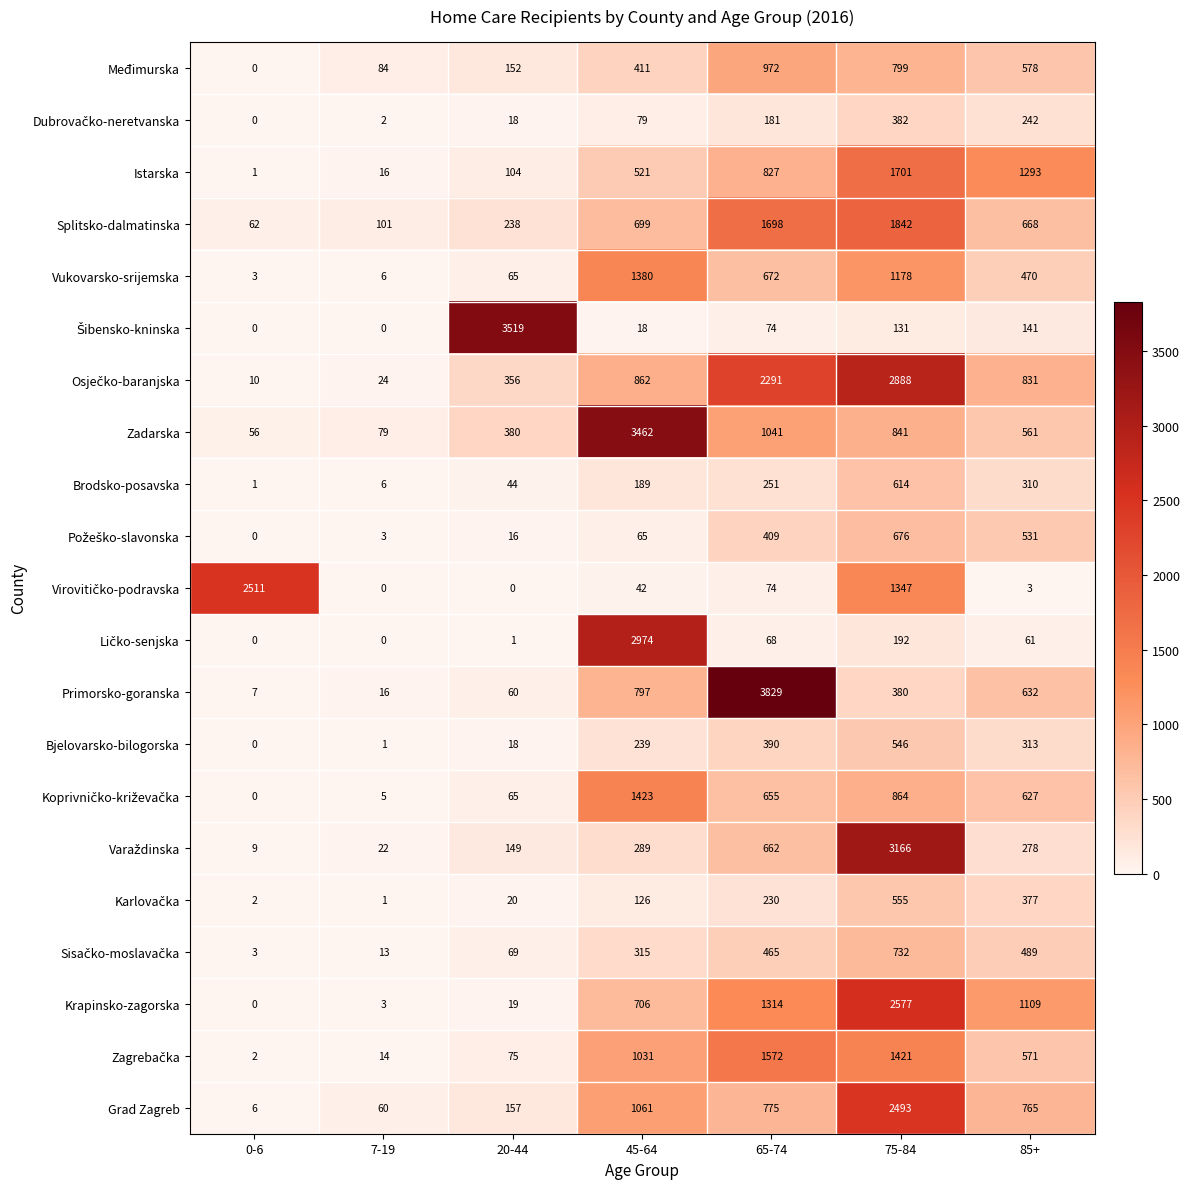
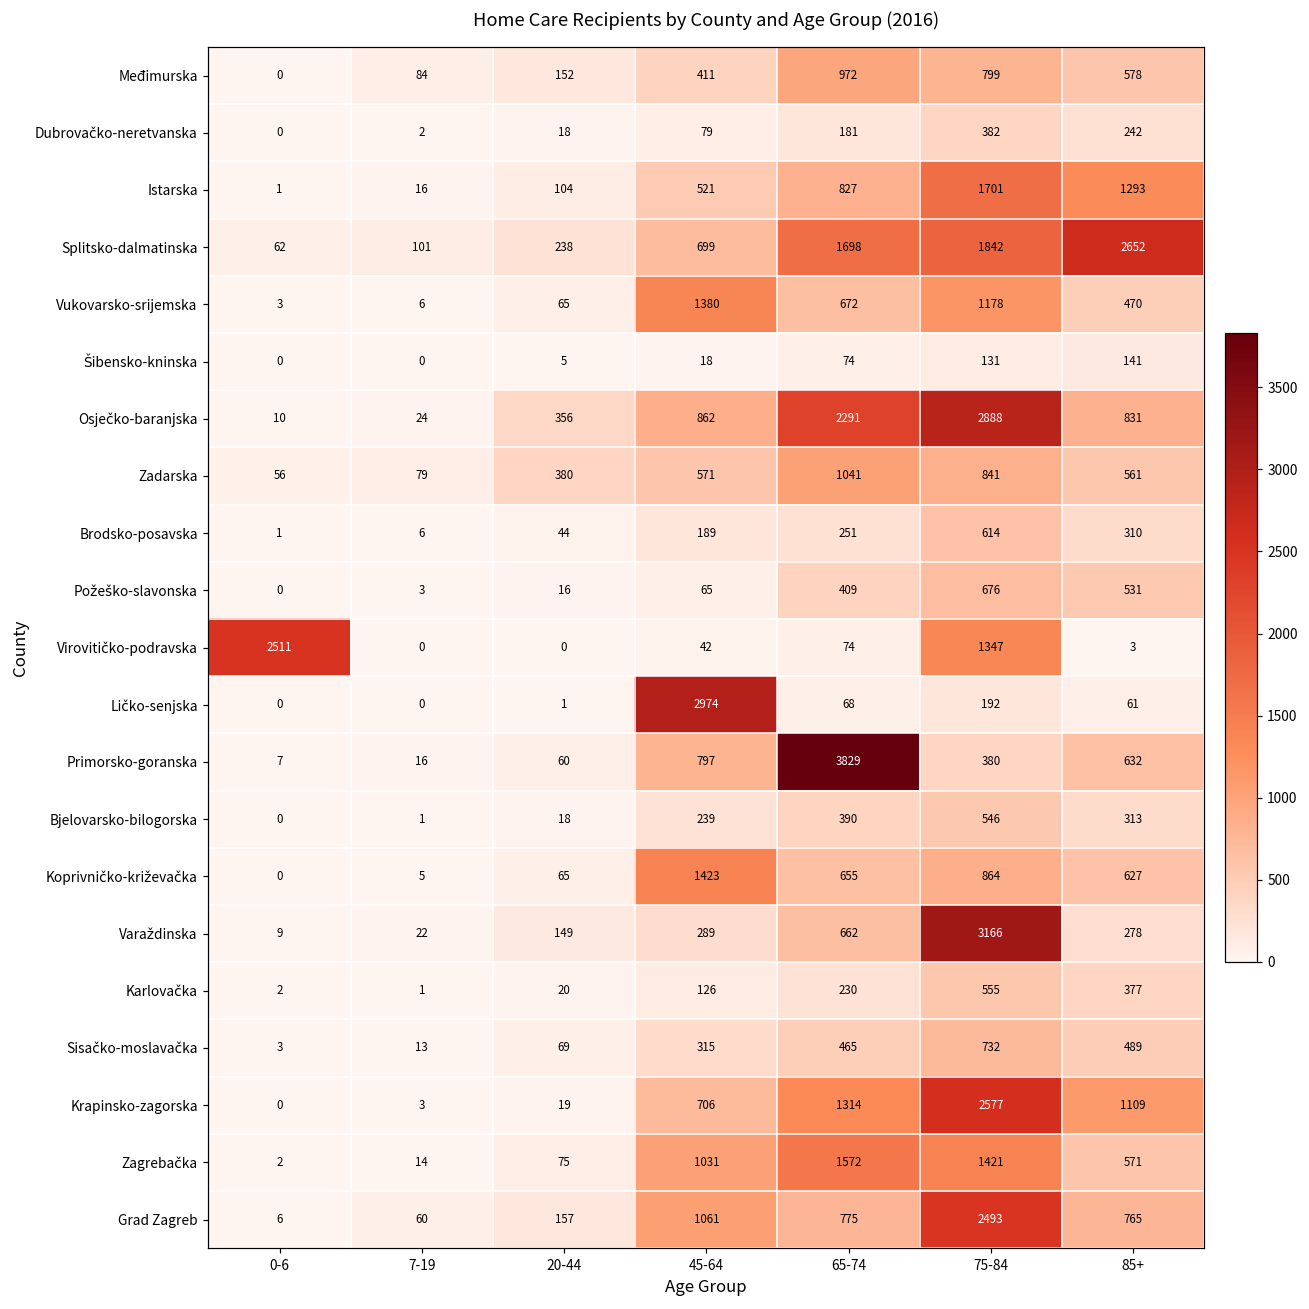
  {
    "Međimurska": {
      "0-6": 0,
      "7-19": 84,
      "20-44": 152,
      "45-64": 411,
      "65-74": 972,
      "75-84": 799,
      "85+": 578
    },
    "Dubrovačko-neretvanska": {
      "0-6": 0,
      "7-19": 2,
      "20-44": 18,
      "45-64": 79,
      "65-74": 181,
      "75-84": 382,
      "85+": 242
    },
    "Istarska": {
      "0-6": 1,
      "7-19": 16,
      "20-44": 104,
      "45-64": 521,
      "65-74": 827,
      "75-84": 1701,
      "85+": 1293
    },
    "Splitsko-dalmatinska": {
      "0-6": 62,
      "7-19": 101,
      "20-44": 238,
      "45-64": 699,
      "65-74": 1698,
      "75-84": 1842,
-     "85+": 668
+     "85+": 2652
    },
    "Vukovarsko-srijemska": {
      "0-6": 3,
      "7-19": 6,
      "20-44": 65,
      "45-64": 1380,
      "65-74": 672,
      "75-84": 1178,
      "85+": 470
    },
    "Šibensko-kninska": {
      "0-6": 0,
      "7-19": 0,
-     "20-44": 3519,
+     "20-44": 5,
      "45-64": 18,
      "65-74": 74,
      "75-84": 131,
      "85+": 141
    },
    "Osječko-baranjska": {
      "0-6": 10,
      "7-19": 24,
      "20-44": 356,
      "45-64": 862,
      "65-74": 2291,
      "75-84": 2888,
      "85+": 831
    },
    "Zadarska": {
      "0-6": 56,
      "7-19": 79,
      "20-44": 380,
-     "45-64": 3462,
+     "45-64": 571,
      "65-74": 1041,
      "75-84": 841,
      "85+": 561
    },
    "Brodsko-posavska": {
      "0-6": 1,
      "7-19": 6,
      "20-44": 44,
      "45-64": 189,
      "65-74": 251,
      "75-84": 614,
      "85+": 310
    },
    "Požeško-slavonska": {
      "0-6": 0,
      "7-19": 3,
      "20-44": 16,
      "45-64": 65,
      "65-74": 409,
      "75-84": 676,
      "85+": 531
    },
    "Virovitičko-podravska": {
      "0-6": 2511,
      "7-19": 0,
      "20-44": 0,
      "45-64": 42,
      "65-74": 74,
      "75-84": 1347,
      "85+": 3
    },
    "Ličko-senjska": {
      "0-6": 0,
      "7-19": 0,
      "20-44": 1,
      "45-64": 2974,
      "65-74": 68,
      "75-84": 192,
      "85+": 61
    },
    "Primorsko-goranska": {
      "0-6": 7,
      "7-19": 16,
      "20-44": 60,
      "45-64": 797,
      "65-74": 3829,
      "75-84": 380,
      "85+": 632
    },
    "Bjelovarsko-bilogorska": {
      "0-6": 0,
      "7-19": 1,
      "20-44": 18,
      "45-64": 239,
      "65-74": 390,
      "75-84": 546,
      "85+": 313
    },
    "Koprivničko-križevačka": {
      "0-6": 0,
      "7-19": 5,
      "20-44": 65,
      "45-64": 1423,
      "65-74": 655,
      "75-84": 864,
      "85+": 627
    },
    "Varaždinska": {
      "0-6": 9,
      "7-19": 22,
      "20-44": 149,
      "45-64": 289,
      "65-74": 662,
      "75-84": 3166,
      "85+": 278
    },
    "Karlovačka": {
      "0-6": 2,
      "7-19": 1,
      "20-44": 20,
      "45-64": 126,
      "65-74": 230,
      "75-84": 555,
      "85+": 377
    },
    "Sisačko-moslavačka": {
      "0-6": 3,
      "7-19": 13,
      "20-44": 69,
      "45-64": 315,
      "65-74": 465,
      "75-84": 732,
      "85+": 489
    },
    "Krapinsko-zagorska": {
      "0-6": 0,
      "7-19": 3,
      "20-44": 19,
      "45-64": 706,
      "65-74": 1314,
      "75-84": 2577,
      "85+": 1109
    },
    "Zagrebačka": {
      "0-6": 2,
      "7-19": 14,
      "20-44": 75,
      "45-64": 1031,
      "65-74": 1572,
      "75-84": 1421,
      "85+": 571
    },
    "Grad Zagreb": {
      "0-6": 6,
      "7-19": 60,
      "20-44": 157,
      "45-64": 1061,
      "65-74": 775,
      "75-84": 2493,
      "85+": 765
    }
  }
